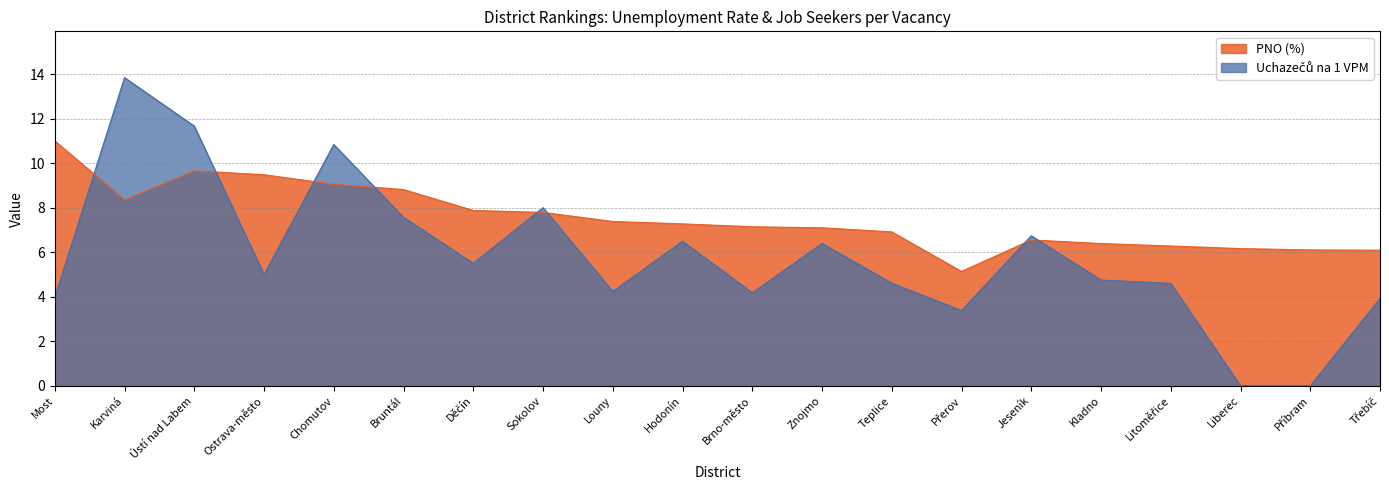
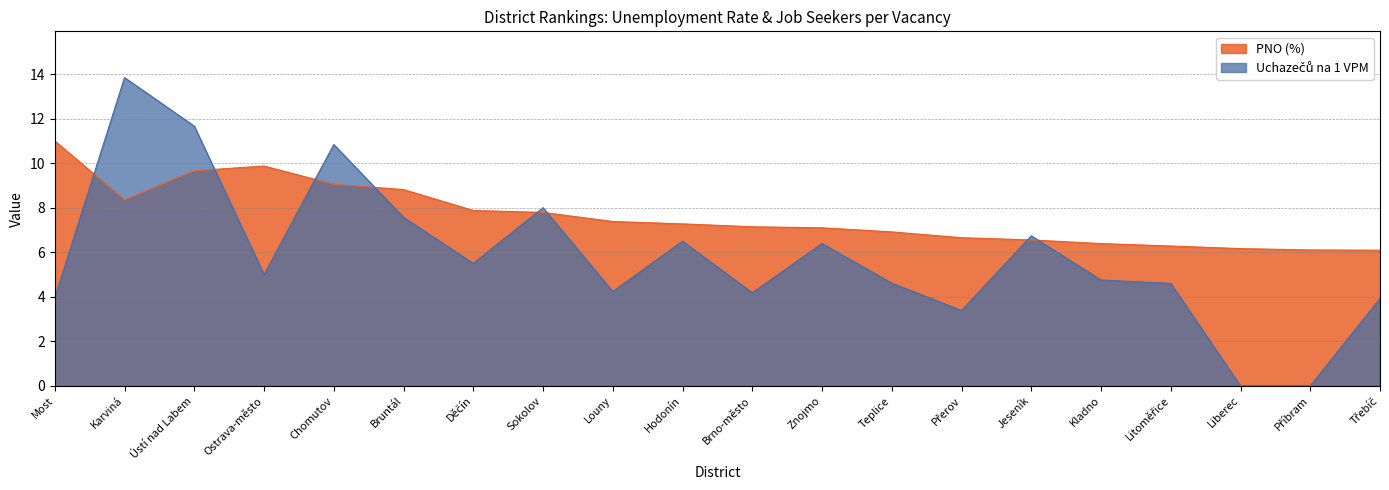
  {
    "PNO (%)": {
      "Most": 11.0,
      "Karviná": 8.4,
      "Ústí nad Labem": 9.7,
-     "Ostrava-město": 9.5,
+     "Ostrava-město": 9.9,
      "Chomutov": 9.1,
      "Bruntál": 8.8,
      "Děčín": 7.9,
      "Sokolov": 7.8,
      "Louny": 7.4,
      "Hodonín": 7.3,
      "Brno-město": 7.1,
      "Znojmo": 7.1,
      "Teplice": 6.9,
-     "Přerov": 5.1,
+     "Přerov": 6.7,
      "Jeseník": 6.6,
      "Kladno": 6.4,
      "Litoměřice": 6.3,
      "Liberec": 6.2,
      "Příbram": 6.1,
      "Třebíč": 6.1
    },
    "Uchazečů na 1 VPM": {
      "Most": 4.0,
      "Karviná": 13.8,
      "Ústí nad Labem": 11.7,
      "Ostrava-město": 5.0,
      "Chomutov": 10.8,
      "Bruntál": 7.6,
      "Děčín": 5.5,
      "Sokolov": 8.0,
      "Louny": 4.2,
      "Hodonín": 6.5,
      "Brno-město": 4.2,
      "Znojmo": 6.4,
      "Teplice": 4.6,
      "Přerov": 3.4,
      "Jeseník": 6.7,
      "Kladno": 4.8,
      "Litoměřice": 4.6,
      "Liberec": 0.0,
      "Příbram": 0.0,
      "Třebíč": 3.9
    }
  }
